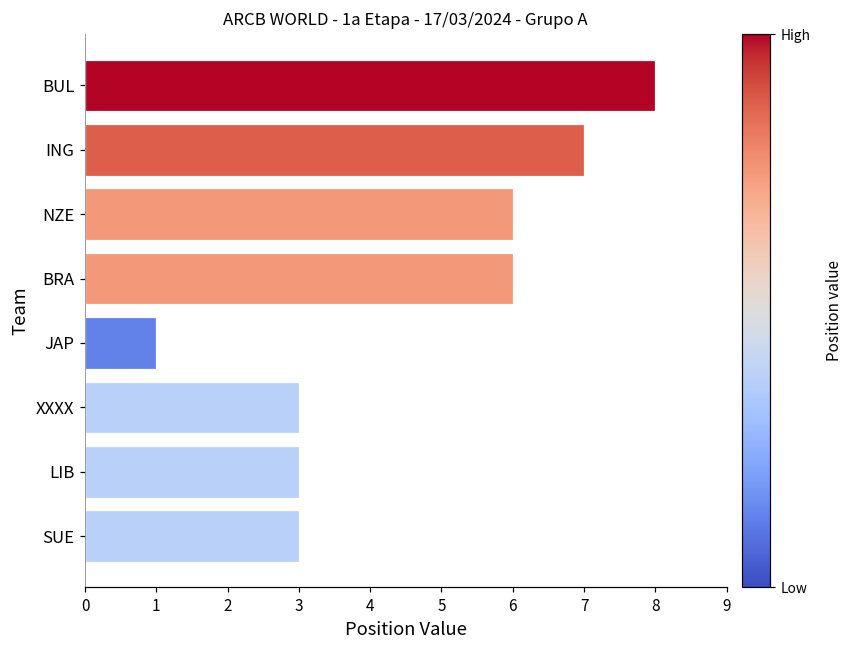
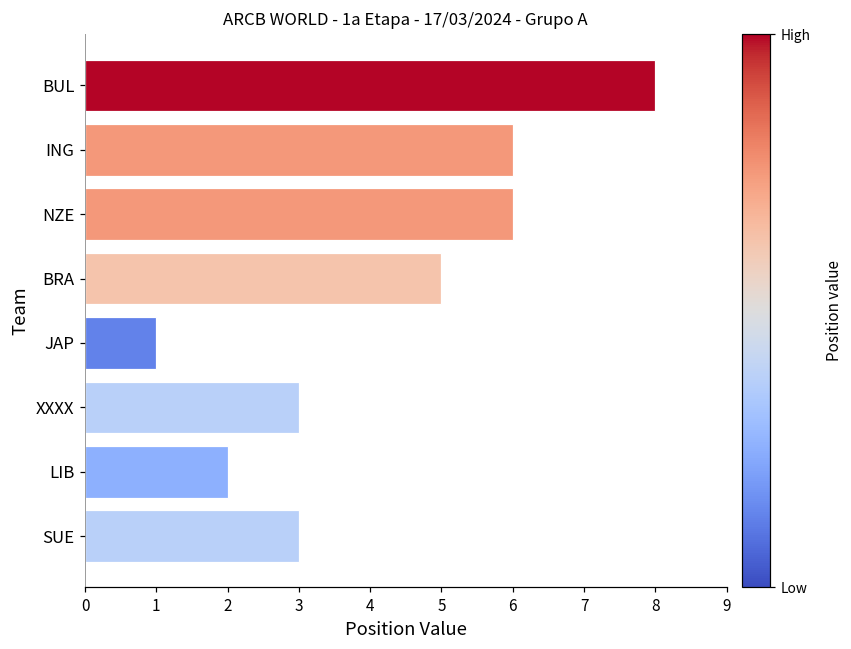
  {
    "BUL": 8,
-   "ING": 7,
+   "ING": 6,
    "NZE": 6,
-   "BRA": 6,
+   "BRA": 5,
    "JAP": 1,
    "XXXX": 3,
-   "LIB": 3,
+   "LIB": 2,
    "SUE": 3
  }
